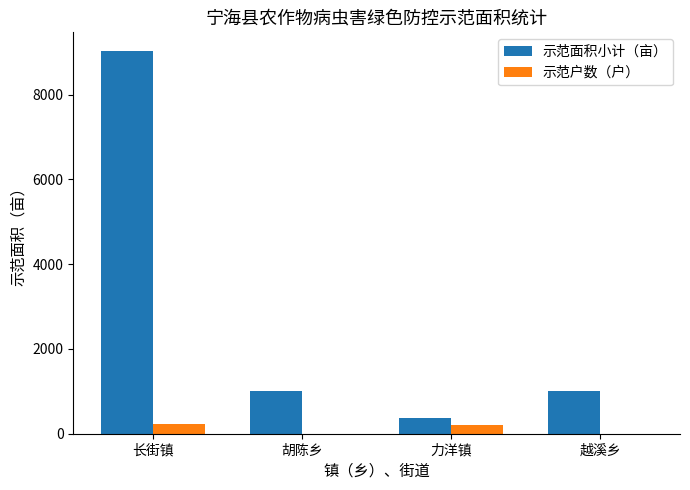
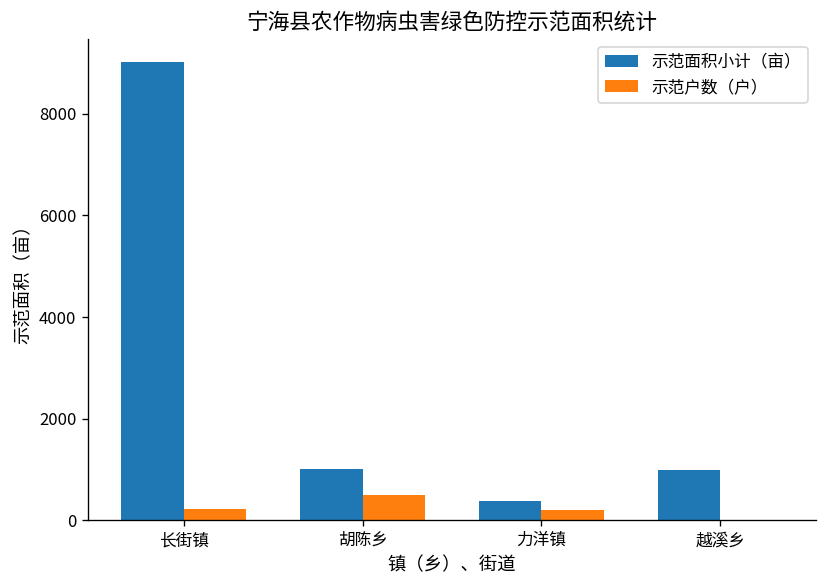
  {
    "示范面积小计（亩）": {
      "长街镇": 9000,
      "胡陈乡": 1000,
      "力洋镇": 400,
      "越溪乡": 1000
    },
    "示范户数（户）": {
      "长街镇": 200,
-     "胡陈乡": 0,
+     "胡陈乡": 500,
      "力洋镇": 200
    }
  }
